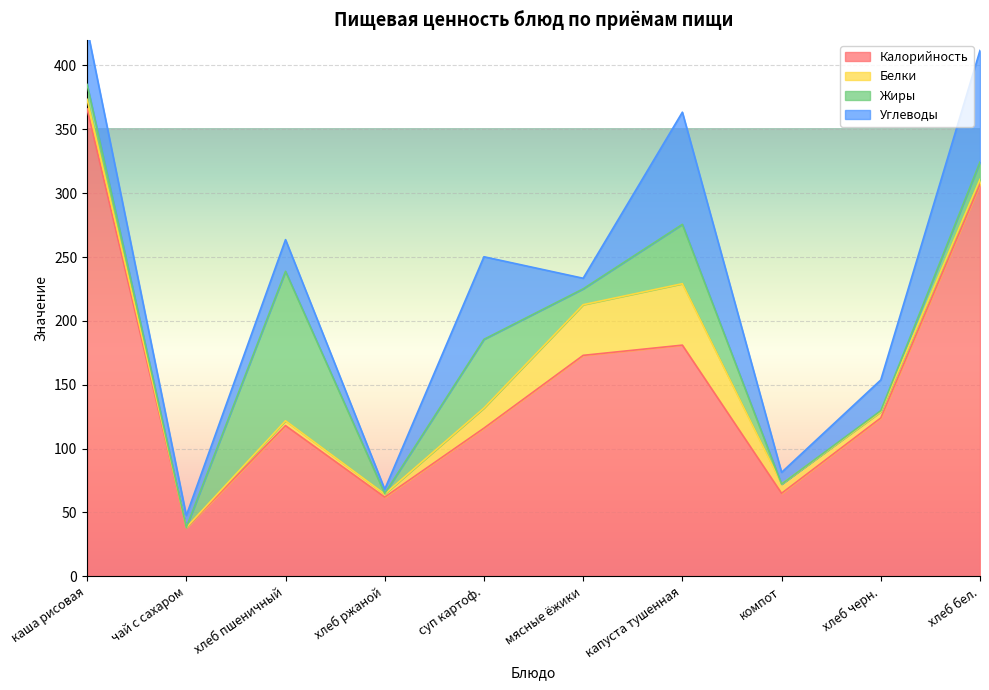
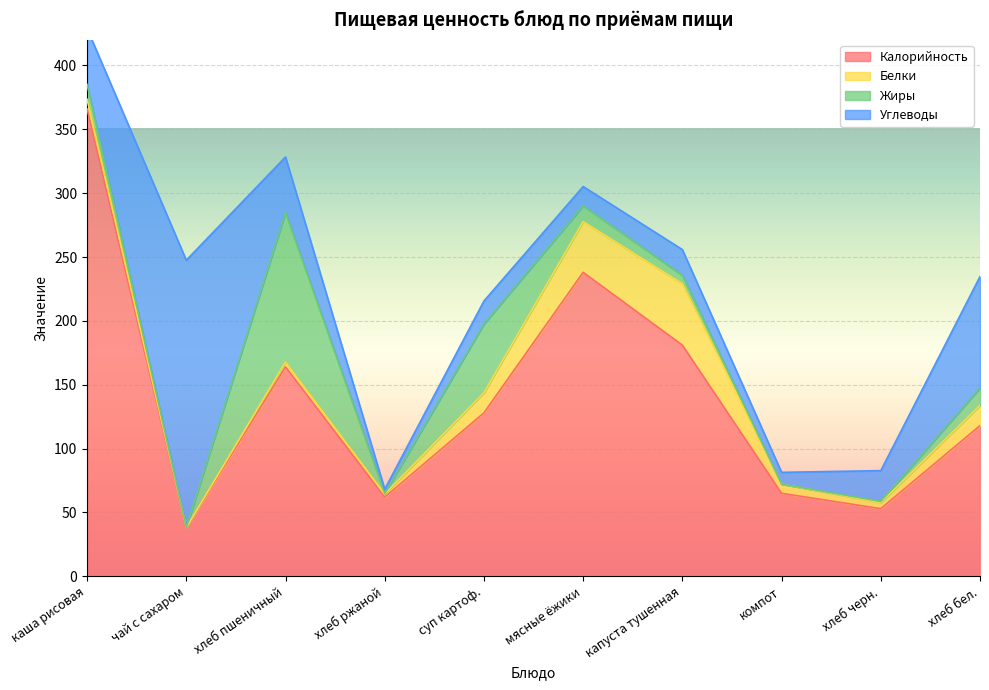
  {
    "Калорийность": {
      "каша рисовая": 366,
-     "хлеб пшеничный": 118,
+     "хлеб пшеничный": 164,
      "хлеб ржаной": 62,
-     "суп картоф.": 116,
-     "мясные ёжики": 173,
+     "суп картоф.": 128,
+     "мясные ёжики": 238,
      "капуста тушенная": 181,
      "компот": 65,
-     "хлеб черн.": 124,
-     "хлеб бел.": 307
+     "хлеб черн.": 53,
+     "хлеб бел.": 118
    },
    "Белки": {
      "каша рисовая": 7,
      "хлеб пшеничный": 4,
      "суп картоф.": 16,
      "мясные ёжики": 40,
      "капуста тушенная": 48,
-     "хлеб бел.": 4
+     "хлеб бел.": 16
    },
    "Жиры": {
      "каша рисовая": 12,
      "хлеб пшеничный": 117,
      "суп картоф.": 54,
      "мясные ёжики": 12,
-     "капуста тушенная": 46,
+     "капуста тушенная": 7,
      "хлеб бел.": 14
    },
    "Углеводы": {
-     "чай с сахаром": 9,
-     "хлеб пшеничный": 25,
+     "чай с сахаром": 209,
+     "хлеб пшеничный": 44,
      "хлеб ржаной": 3,
-     "суп картоф.": 65,
-     "мясные ёжики": 8,
-     "капуста тушенная": 88,
+     "суп картоф.": 18,
+     "мясные ёжики": 15,
+     "капуста тушенная": 20,
      "компот": 9,
      "хлеб черн.": 24,
      "хлеб бел.": 87
    }
  }
